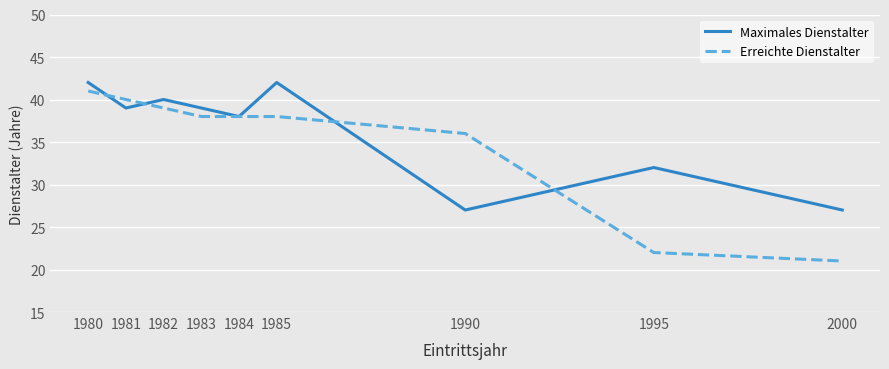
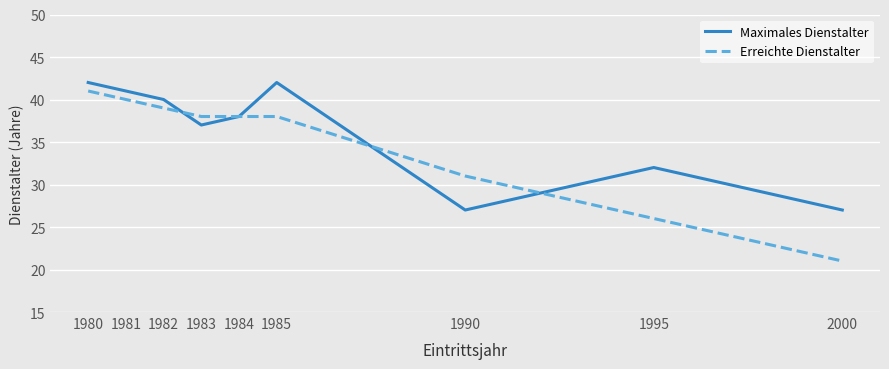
  {
    "Maximales Dienstalter": {
      "1980": 42,
-     "1981": 39,
+     "1981": 41,
      "1982": 40,
-     "1983": 39,
+     "1983": 37,
      "1985": 42,
      "1990": 27,
      "1995": 32,
      "2000": 27
    },
    "Erreichte Dienstalter": {
      "1980": 41,
      "1981": 40,
      "1982": 39,
      "1983": 38,
      "1985": 38,
-     "1990": 36,
-     "1995": 22,
+     "1990": 31,
+     "1995": 26,
      "2000": 21
    }
  }
